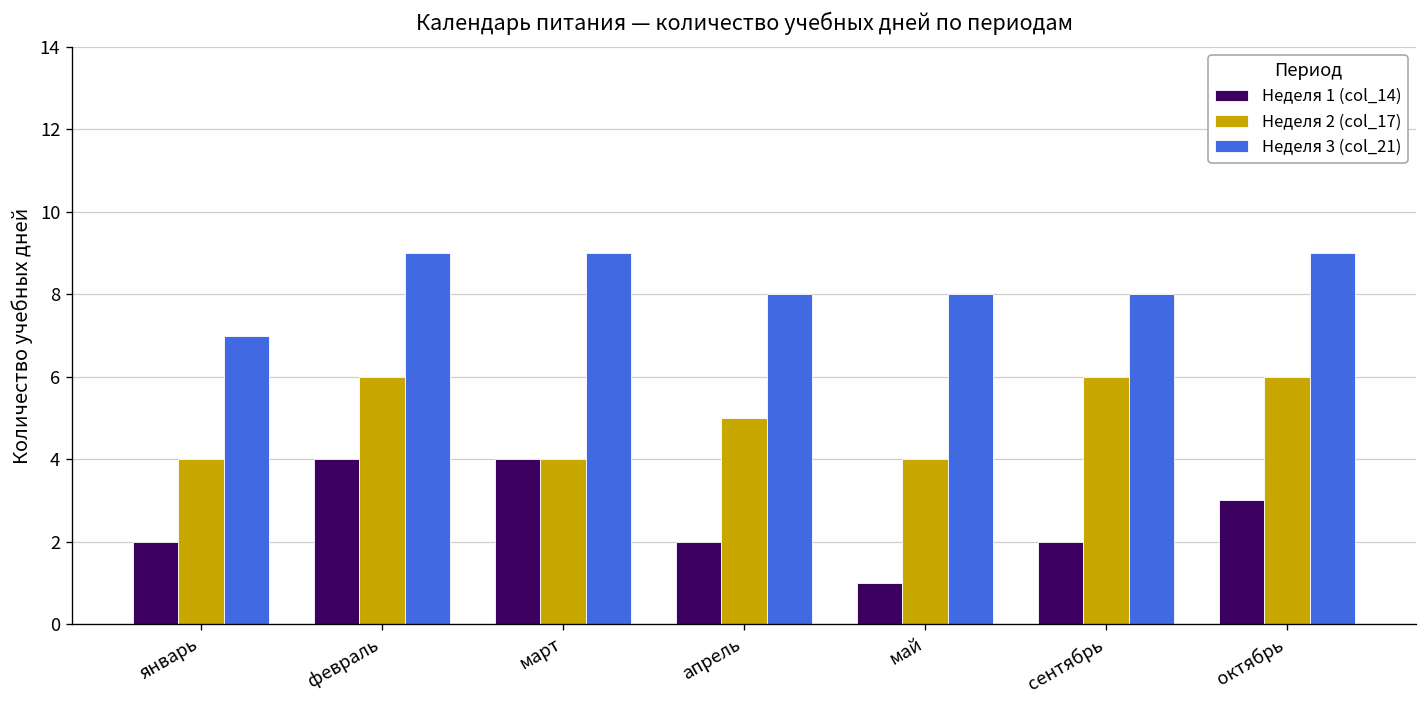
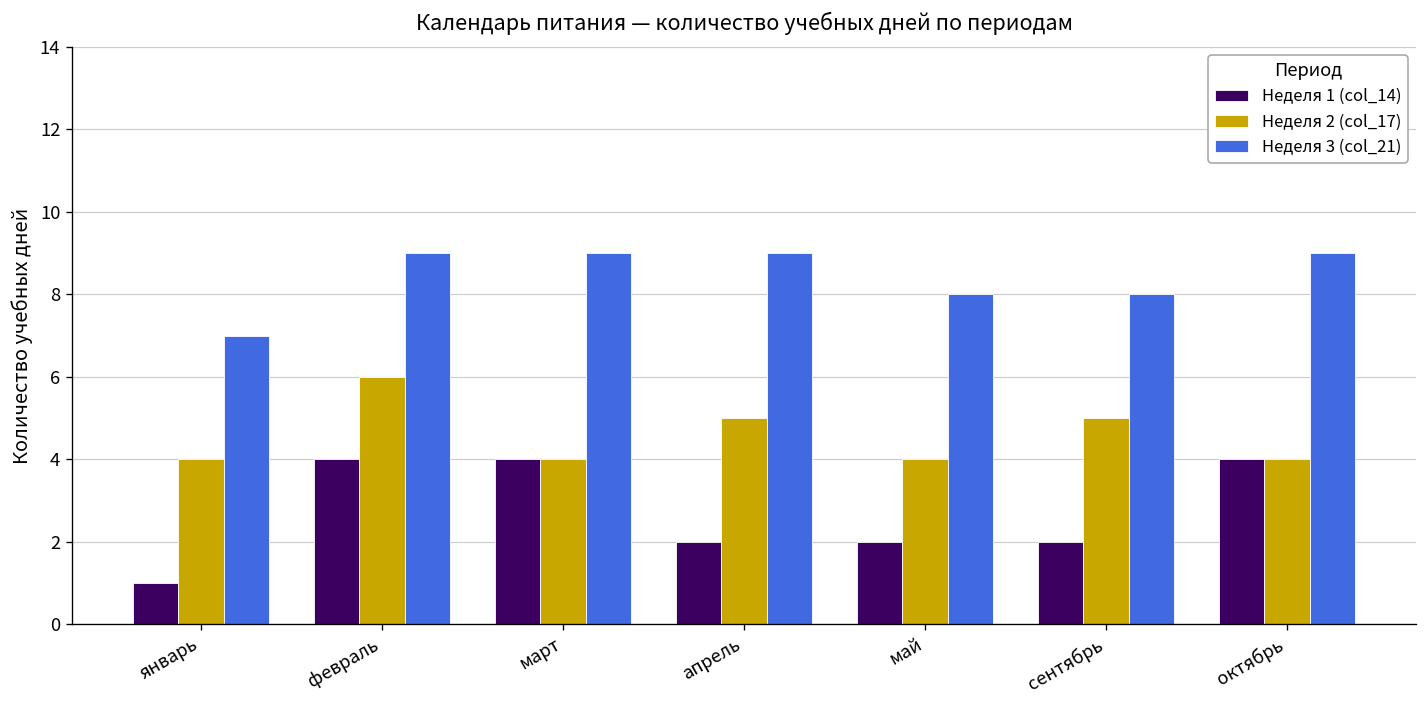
  {
    "Неделя 1 (col_14)": {
-     "январь": 2,
+     "январь": 1,
      "февраль": 4,
      "март": 4,
      "апрель": 2,
-     "май": 1,
+     "май": 2,
      "сентябрь": 2,
-     "октябрь": 3
+     "октябрь": 4
    },
    "Неделя 2 (col_17)": {
      "январь": 4,
      "февраль": 6,
      "март": 4,
      "апрель": 5,
      "май": 4,
-     "сентябрь": 6,
-     "октябрь": 6
+     "сентябрь": 5,
+     "октябрь": 4
    },
    "Неделя 3 (col_21)": {
      "январь": 7,
      "февраль": 9,
      "март": 9,
-     "апрель": 8,
+     "апрель": 9,
      "май": 8,
      "сентябрь": 8,
      "октябрь": 9
    }
  }
